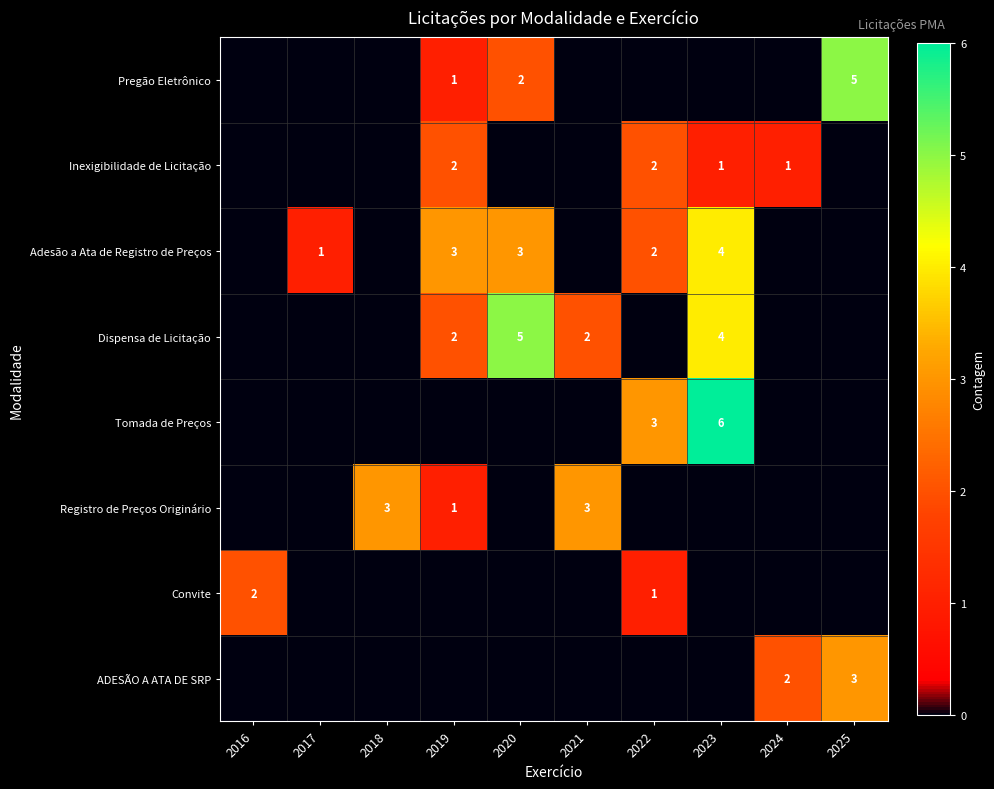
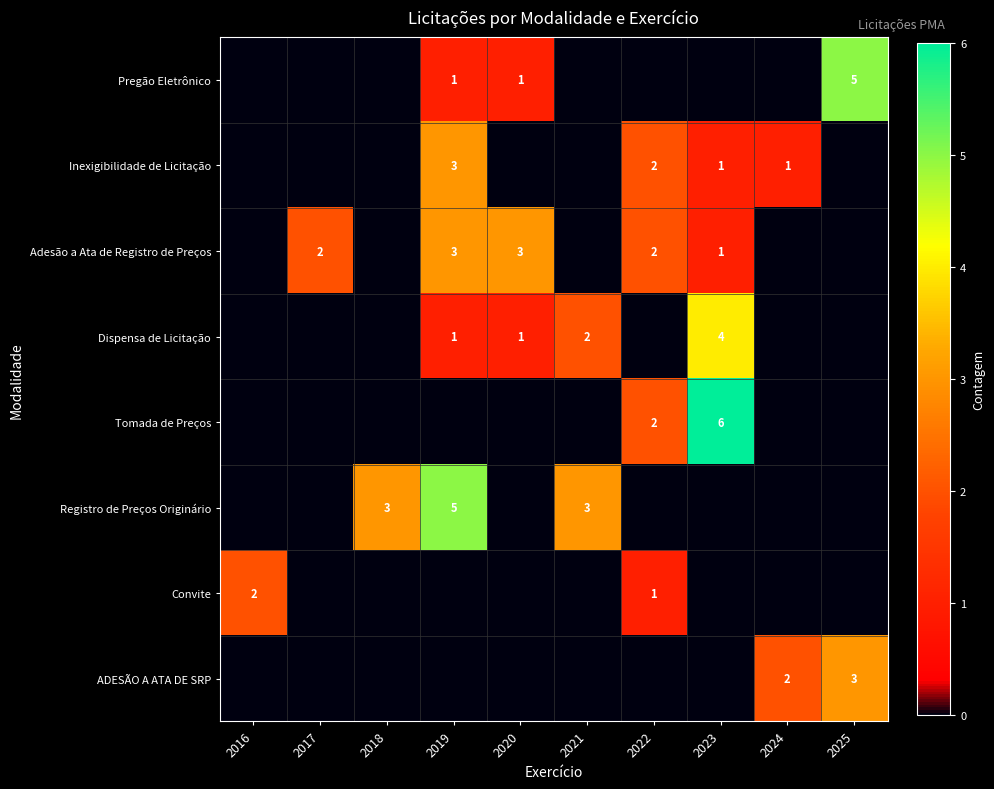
  {
    "Pregão Eletrônico": {
      "2019": 1,
-     "2020": 2,
+     "2020": 1,
      "2025": 5
    },
    "Inexigibilidade de Licitação": {
-     "2019": 2,
+     "2019": 3,
      "2022": 2,
      "2023": 1,
      "2024": 1
    },
    "Adesão a Ata de Registro de Preços": {
-     "2017": 1,
+     "2017": 2,
      "2019": 3,
      "2020": 3,
      "2022": 2,
-     "2023": 4
+     "2023": 1
    },
    "Dispensa de Licitação": {
-     "2019": 2,
-     "2020": 5,
+     "2019": 1,
+     "2020": 1,
      "2021": 2,
      "2023": 4
    },
    "Tomada de Preços": {
-     "2022": 3,
+     "2022": 2,
      "2023": 6
    },
    "Registro de Preços Originário": {
      "2018": 3,
-     "2019": 1,
+     "2019": 5,
      "2021": 3
    },
    "Convite": {
      "2016": 2,
      "2022": 1
    },
    "ADESÃO A ATA DE SRP": {
      "2024": 2,
      "2025": 3
    }
  }
